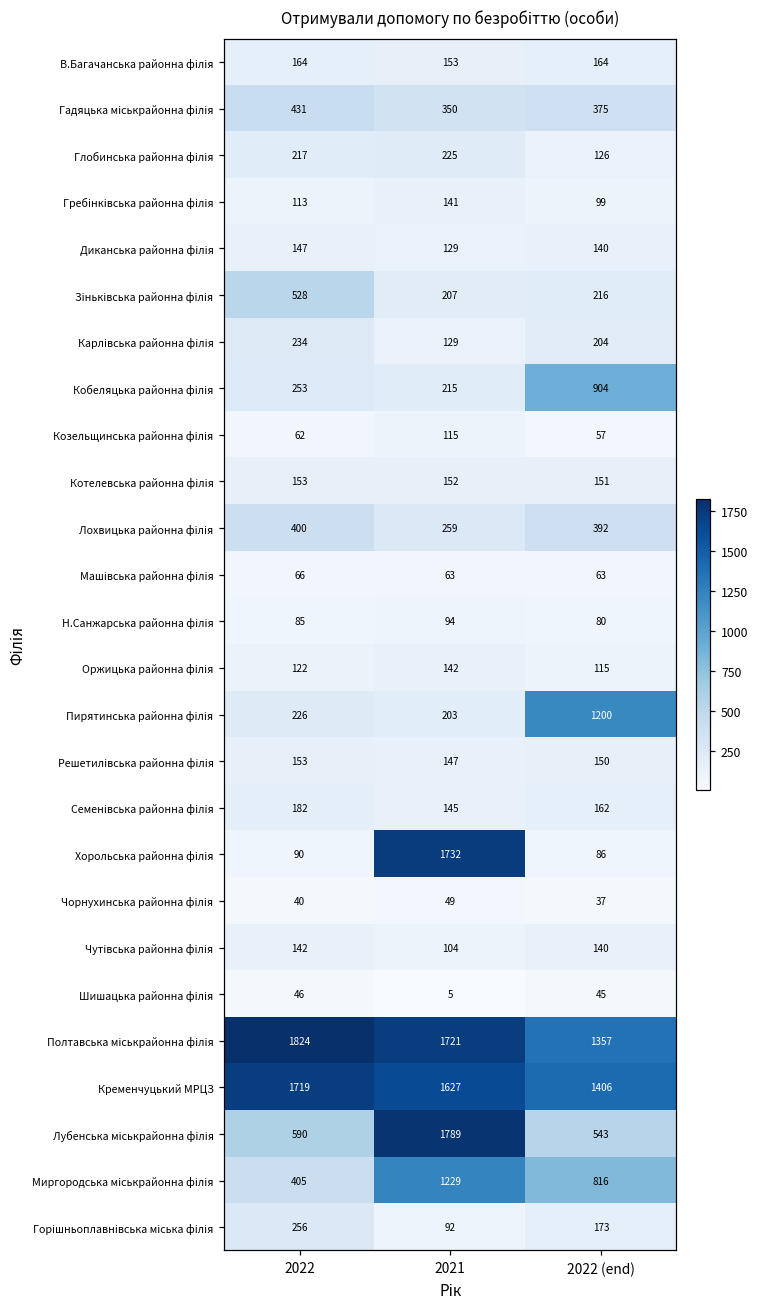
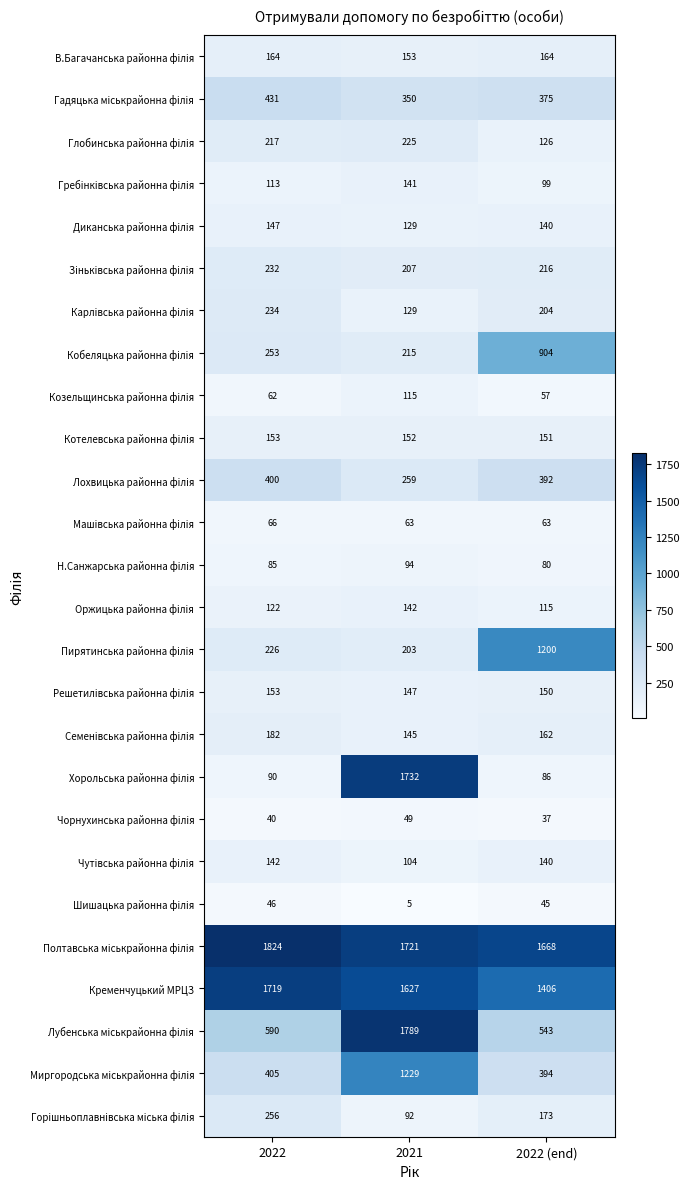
  {
    "В.Багачанська районна філія": {
      "2022": 164,
      "2021": 153,
      "2022 (end)": 164
    },
    "Гадяцька міськрайонна філія": {
      "2022": 431,
      "2021": 350,
      "2022 (end)": 375
    },
    "Глобинська районна філія": {
      "2022": 217,
      "2021": 225,
      "2022 (end)": 126
    },
    "Гребінківська районна філія": {
      "2022": 113,
      "2021": 141,
      "2022 (end)": 99
    },
    "Диканська районна філія": {
      "2022": 147,
      "2021": 129,
      "2022 (end)": 140
    },
    "Зіньківська районна філія": {
-     "2022": 528,
+     "2022": 232,
      "2021": 207,
      "2022 (end)": 216
    },
    "Карлівська районна філія": {
      "2022": 234,
      "2021": 129,
      "2022 (end)": 204
    },
    "Кобеляцька районна філія": {
      "2022": 253,
      "2021": 215,
      "2022 (end)": 904
    },
    "Козельщинська районна філія": {
      "2022": 62,
      "2021": 115,
      "2022 (end)": 57
    },
    "Котелевська районна філія": {
      "2022": 153,
      "2021": 152,
      "2022 (end)": 151
    },
    "Лохвицька районна філія": {
      "2022": 400,
      "2021": 259,
      "2022 (end)": 392
    },
    "Машівська районна філія": {
      "2022": 66,
      "2021": 63,
      "2022 (end)": 63
    },
    "Н.Санжарська районна філія": {
      "2022": 85,
      "2021": 94,
      "2022 (end)": 80
    },
    "Оржицька районна філія": {
      "2022": 122,
      "2021": 142,
      "2022 (end)": 115
    },
    "Пирятинська районна філія": {
      "2022": 226,
      "2021": 203,
      "2022 (end)": 1200
    },
    "Решетилівська районна філія": {
      "2022": 153,
      "2021": 147,
      "2022 (end)": 150
    },
    "Семенівська районна філія": {
      "2022": 182,
      "2021": 145,
      "2022 (end)": 162
    },
    "Хорольська районна філія": {
      "2022": 90,
      "2021": 1732,
      "2022 (end)": 86
    },
    "Чорнухинська районна філія": {
      "2022": 40,
      "2021": 49,
      "2022 (end)": 37
    },
    "Чутівська районна філія": {
      "2022": 142,
      "2021": 104,
      "2022 (end)": 140
    },
    "Шишацька районна філія": {
      "2022": 46,
      "2021": 5,
      "2022 (end)": 45
    },
    "Полтавська міськрайонна філія": {
      "2022": 1824,
      "2021": 1721,
-     "2022 (end)": 1357
+     "2022 (end)": 1668
    },
    "Кременчуцький МРЦЗ": {
      "2022": 1719,
      "2021": 1627,
      "2022 (end)": 1406
    },
    "Лубенська міськрайонна філія": {
      "2022": 590,
      "2021": 1789,
      "2022 (end)": 543
    },
    "Миргородська міськрайонна філія": {
      "2022": 405,
      "2021": 1229,
-     "2022 (end)": 816
+     "2022 (end)": 394
    },
    "Горішньоплавнівська міська філія": {
      "2022": 256,
      "2021": 92,
      "2022 (end)": 173
    }
  }
